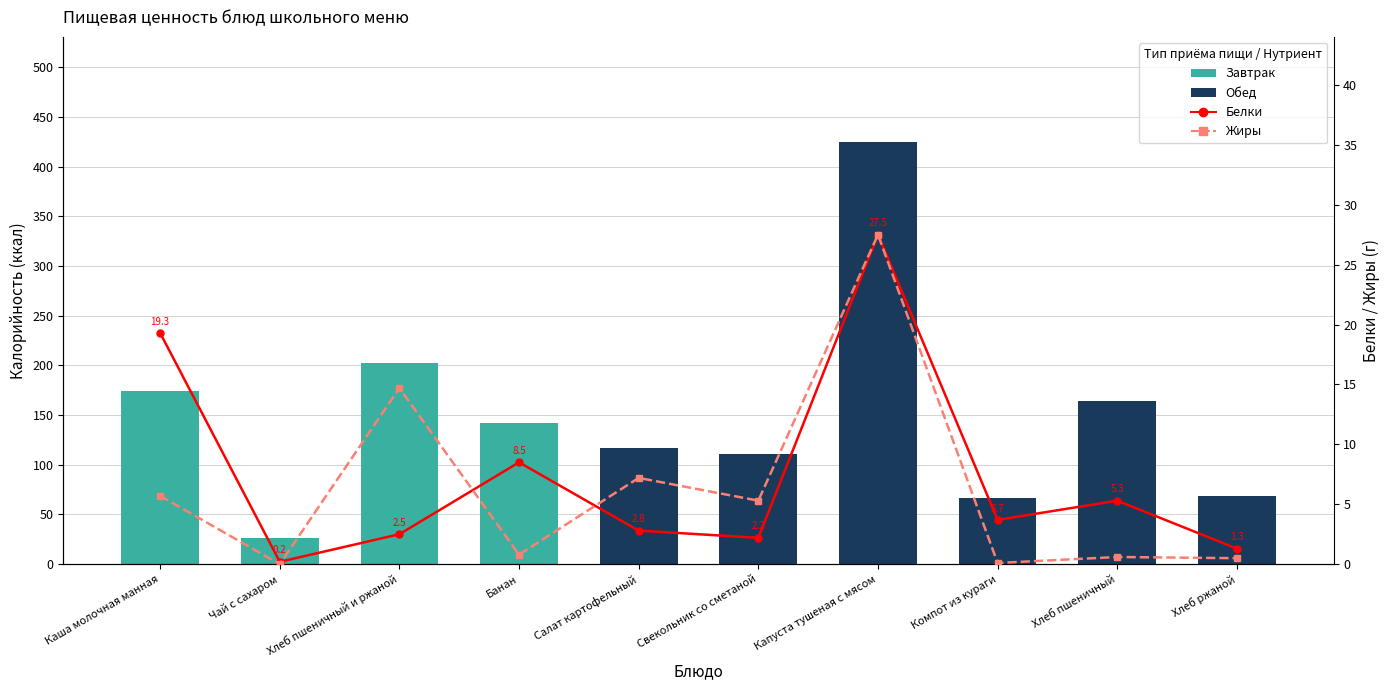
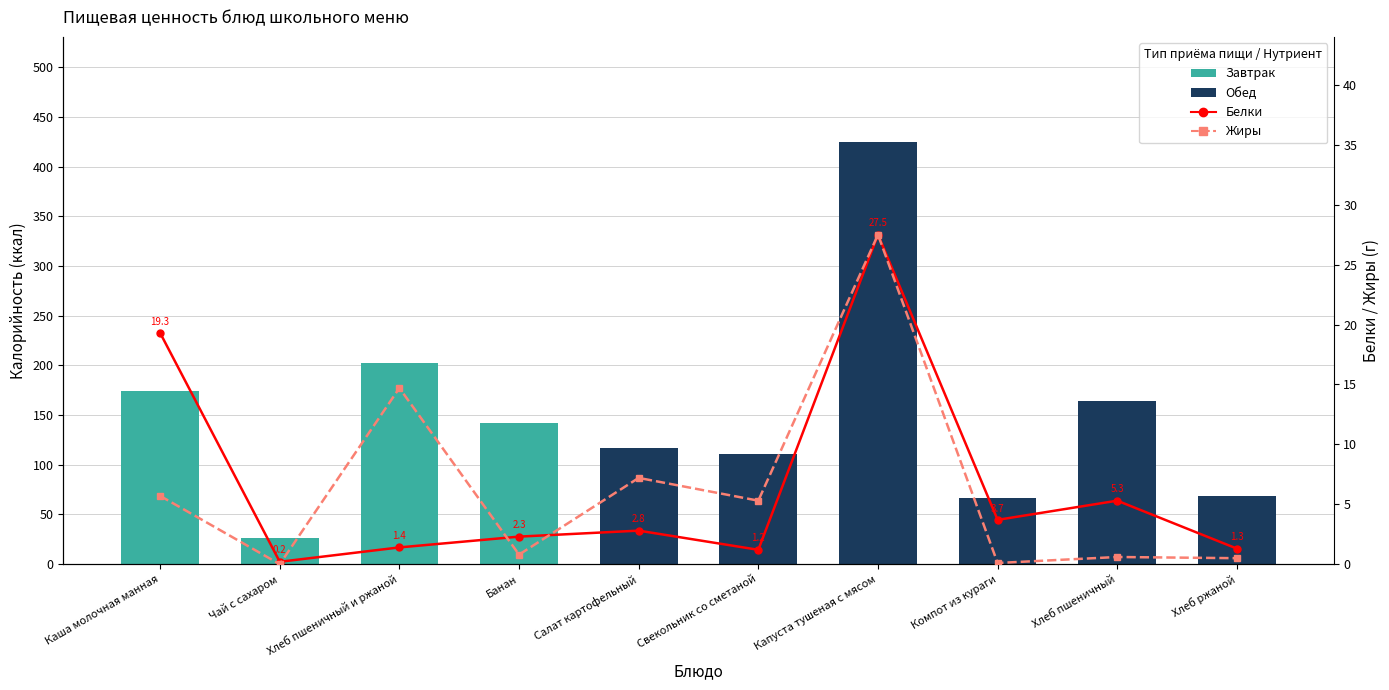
  {
    "Белки": {
      "Каша молочная манная": 19.3,
-     "Хлеб пшеничный и ржаной": 2.5,
-     "Банан": 8.5,
+     "Хлеб пшеничный и ржаной": 1.4,
+     "Банан": 2.3,
      "Салат картофельный": 2.8,
-     "Свекольник со сметаной": 2.2,
+     "Свекольник со сметаной": 1.2,
      "Компот из кураги": 3.7,
      "Хлеб пшеничный": 5.3,
      "Хлеб ржаной": 1.3
    }
  }
